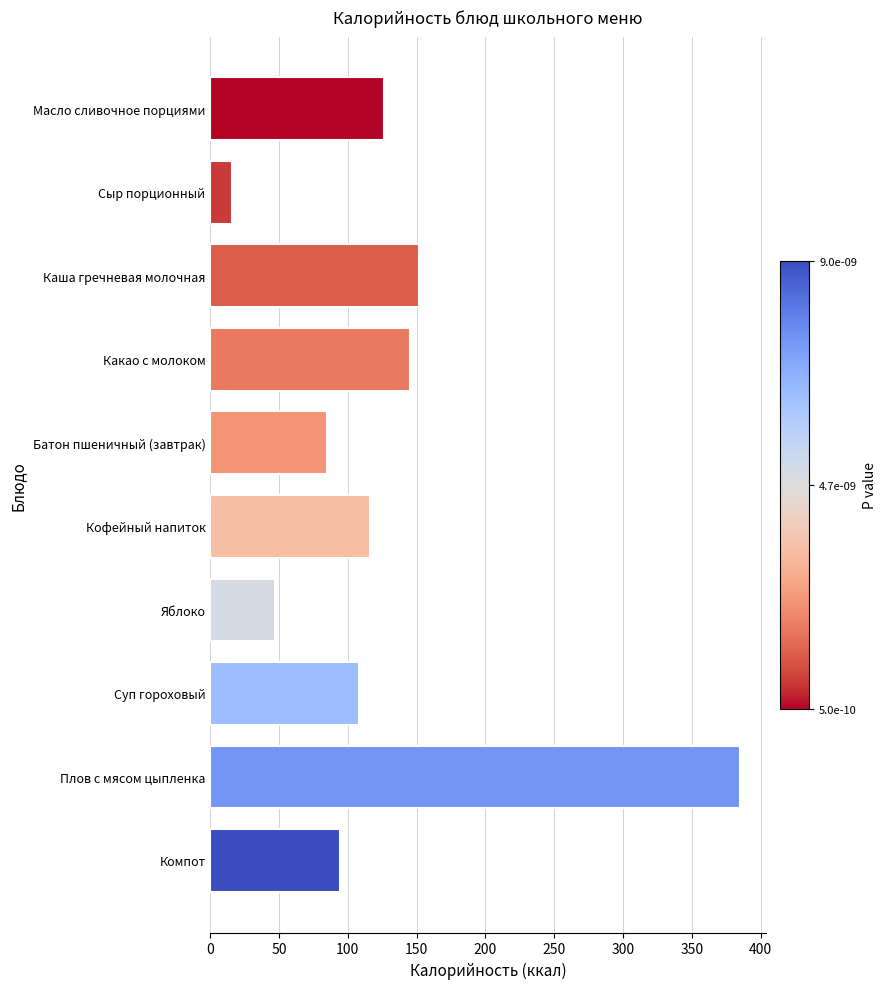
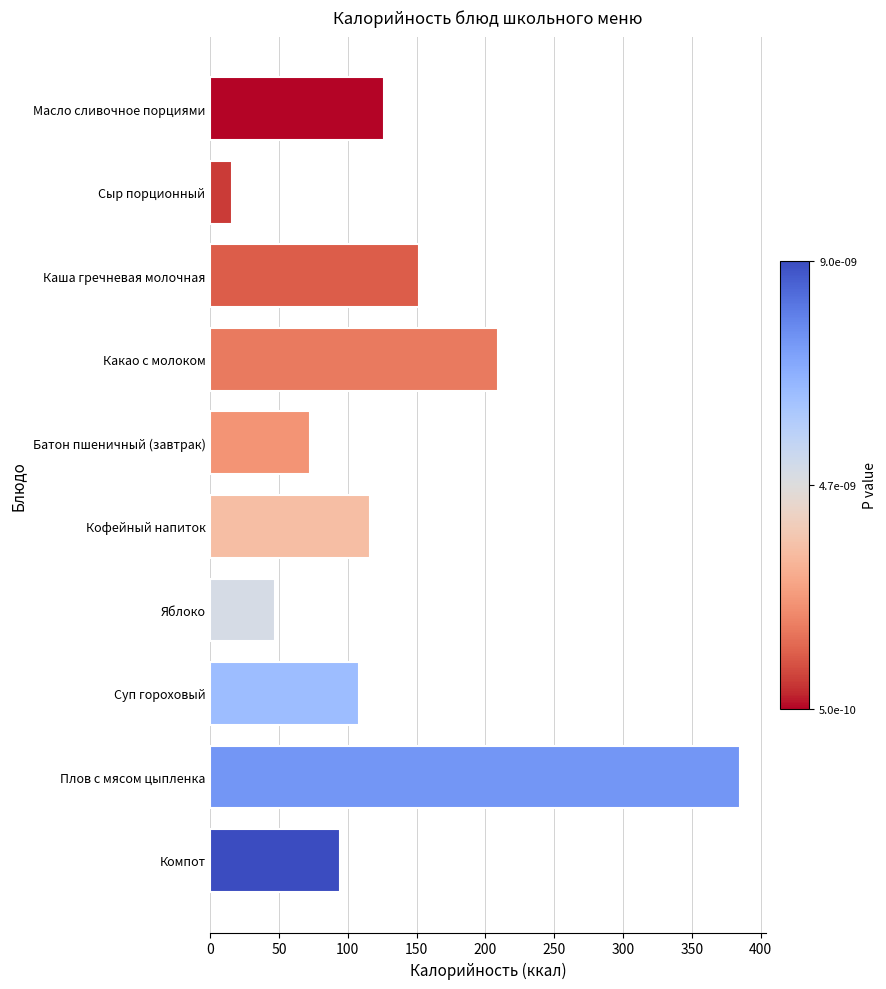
  {
    "Масло сливочное порциями": 126,
    "Сыр порционный": 16,
    "Каша гречневая молочная": 152,
-   "Какао с молоком": 145,
-   "Батон пшеничный (завтрак)": 85,
+   "Какао с молоком": 209,
+   "Батон пшеничный (завтрак)": 73,
    "Кофейный напиток": 116,
    "Яблоко": 47,
    "Суп гороховый": 108,
    "Плов с мясом цыпленка": 385,
    "Компот": 94
  }
